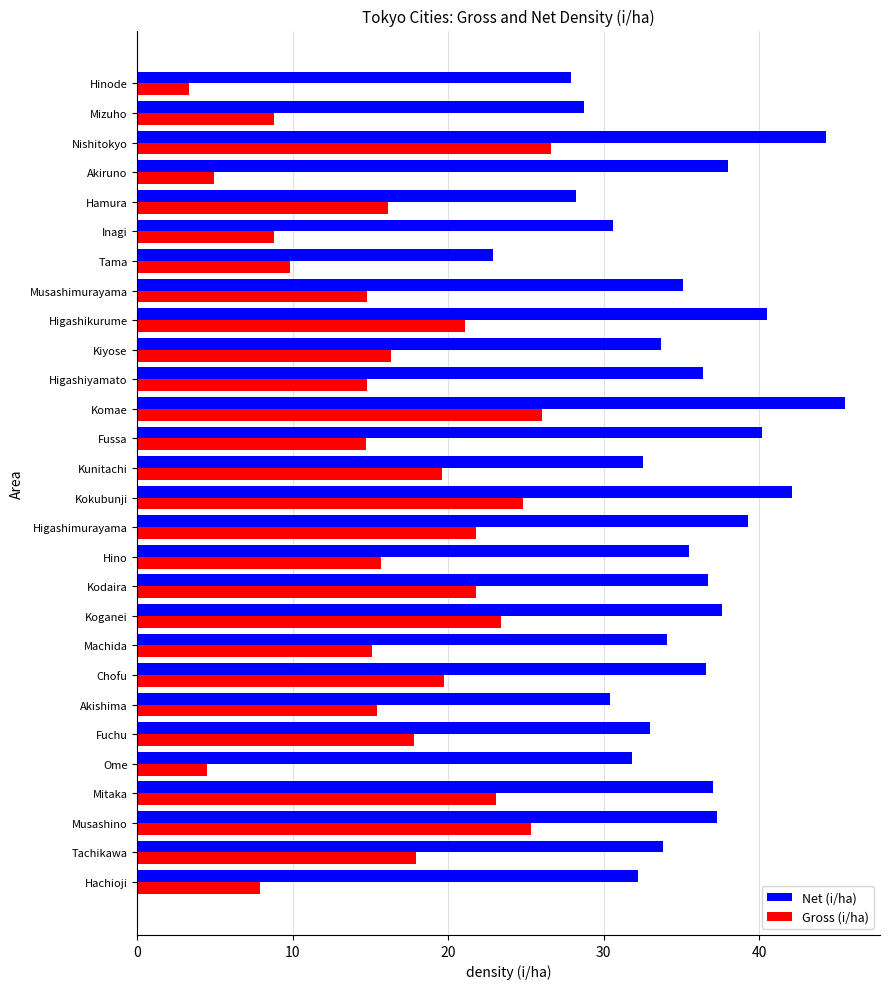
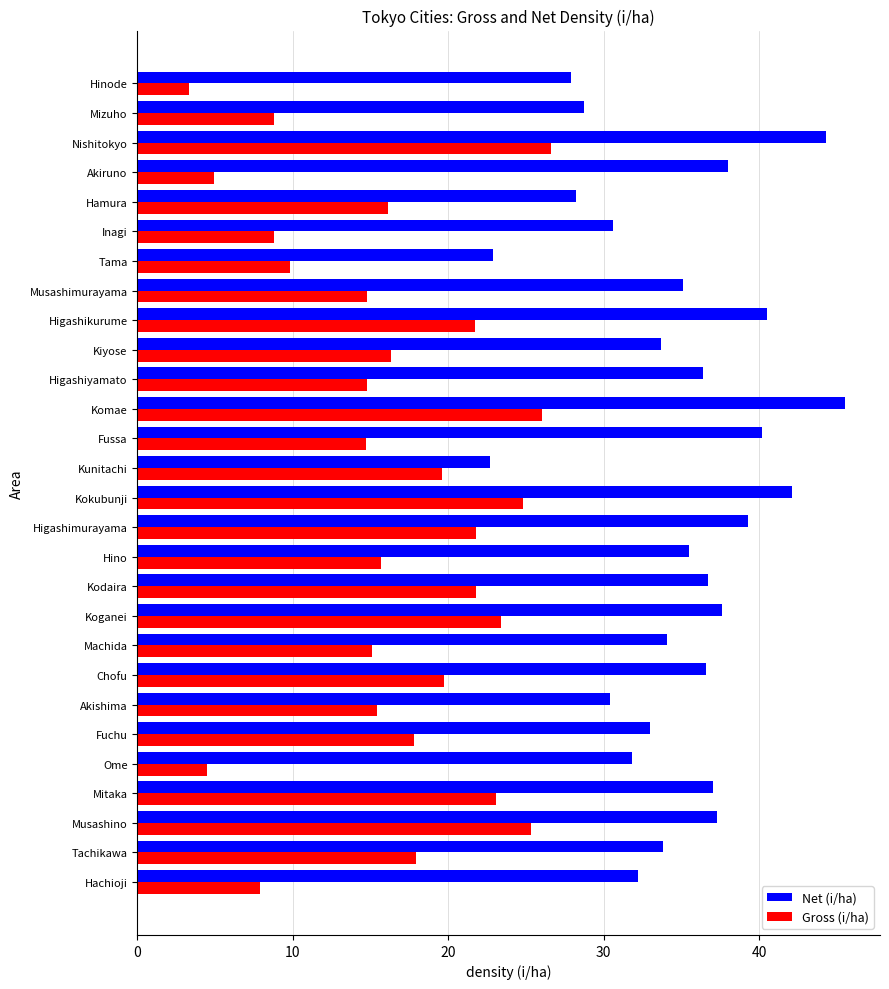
  {
    "Net (i/ha)": {
      "Hinode": 27.9,
      "Mizuho": 28.7,
      "Nishitokyo": 44.3,
      "Akiruno": 38.0,
      "Hamura": 28.2,
      "Inagi": 30.6,
      "Tama": 22.9,
      "Musashimurayama": 35.1,
      "Higashikurume": 40.5,
      "Kiyose": 33.7,
      "Higashiyamato": 36.4,
      "Komae": 45.5,
      "Fussa": 40.2,
-     "Kunitachi": 32.5,
+     "Kunitachi": 22.7,
      "Kokubunji": 42.1,
      "Higashimurayama": 39.3,
      "Hino": 35.5,
      "Kodaira": 36.7,
      "Koganei": 37.6,
      "Machida": 34.1,
      "Chofu": 36.6,
      "Akishima": 30.4,
      "Fuchu": 33.0,
      "Ome": 31.8,
      "Mitaka": 37.0,
      "Musashino": 37.3,
      "Tachikawa": 33.8,
      "Hachioji": 32.2
    },
    "Gross (i/ha)": {
      "Hinode": 3.3,
      "Mizuho": 8.8,
      "Nishitokyo": 26.6,
      "Akiruno": 4.9,
      "Hamura": 16.1,
      "Inagi": 8.8,
      "Tama": 9.8,
      "Musashimurayama": 14.8,
-     "Higashikurume": 21.1,
+     "Higashikurume": 21.7,
      "Kiyose": 16.3,
      "Higashiyamato": 14.8,
      "Komae": 26.0,
      "Fussa": 14.7,
      "Kunitachi": 19.6,
      "Kokubunji": 24.8,
      "Higashimurayama": 21.8,
      "Hino": 15.7,
      "Kodaira": 21.8,
      "Koganei": 23.4,
      "Machida": 15.1,
      "Chofu": 19.7,
      "Akishima": 15.4,
      "Fuchu": 17.8,
      "Ome": 4.5,
      "Mitaka": 23.1,
      "Musashino": 25.3,
      "Tachikawa": 17.9,
      "Hachioji": 7.9
    }
  }
